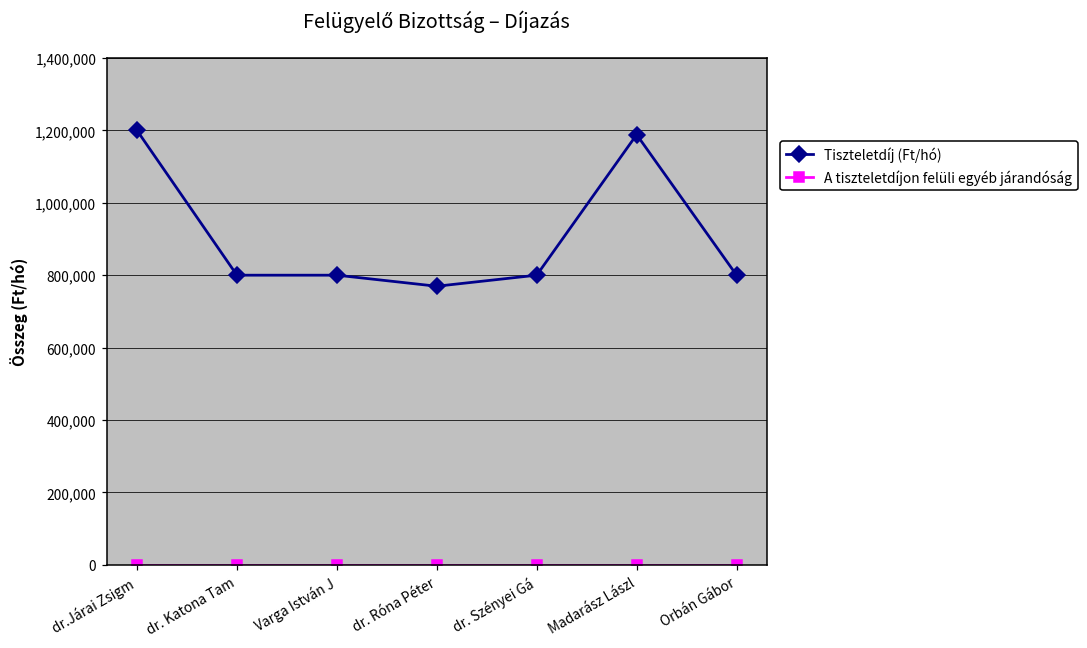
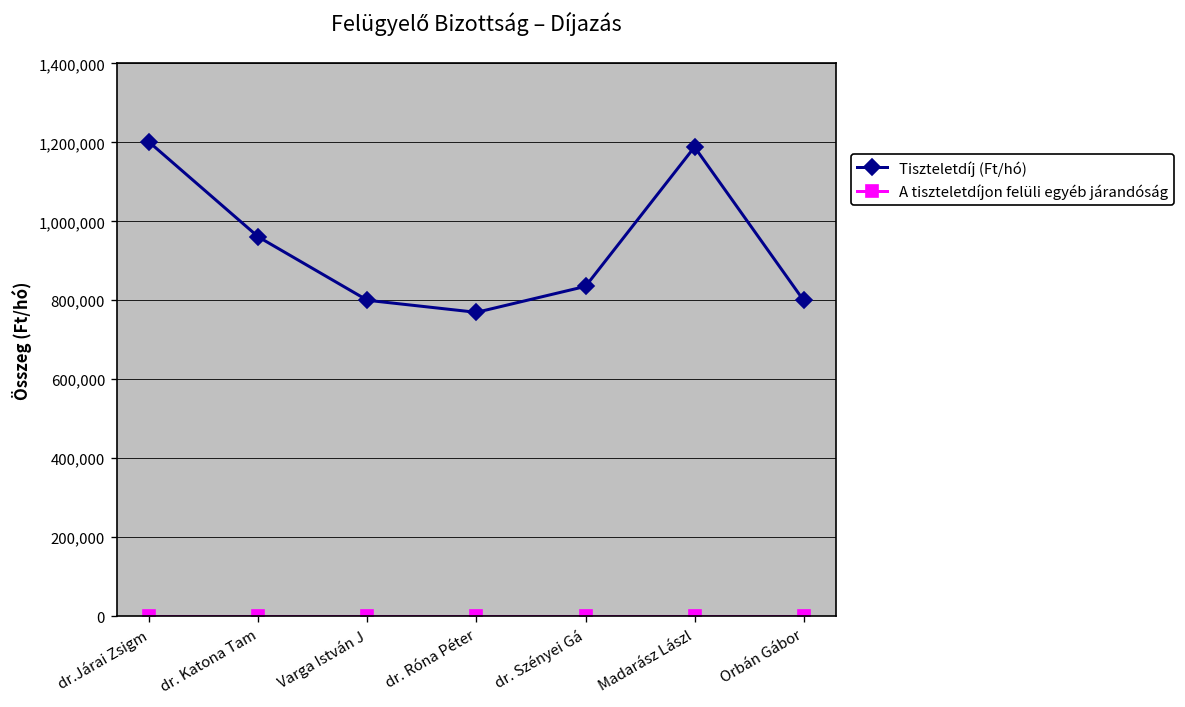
  {
    "Tiszteletdíj (Ft/hó)": {
      "dr.Járai Zsigm": "1,200,000",
-     "dr. Katona Tam": "800,000",
+     "dr. Katona Tam": "960,000",
      "Varga István J": "800,000",
      "dr. Róna Péter": "770,000",
-     "dr. Szényei Gá": "800,000",
+     "dr. Szényei Gá": "840,000",
      "Madarász Lászl": "1,190,000",
      "Orbán Gábor": "800,000"
    },
    "A tiszteletdíjon felüli egyéb járandóság": {
      "dr.Járai Zsigm": "0",
      "dr. Katona Tam": "0",
      "Varga István J": "0",
      "dr. Róna Péter": "0",
      "dr. Szényei Gá": "0",
      "Madarász Lászl": "0",
      "Orbán Gábor": "0"
    }
  }
